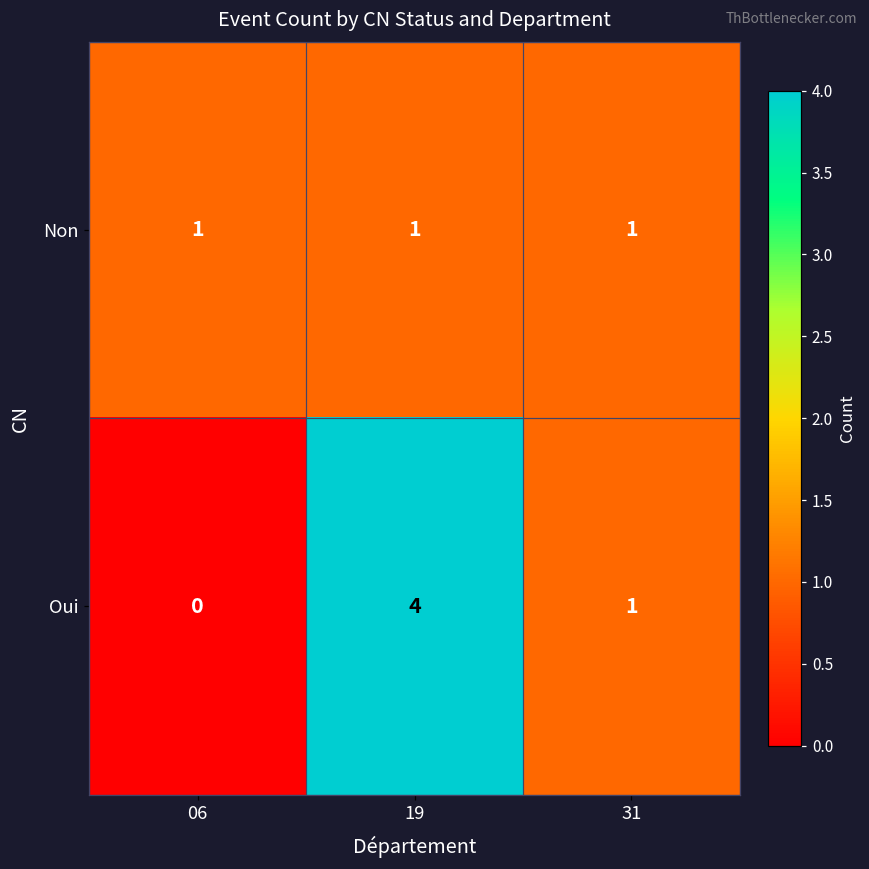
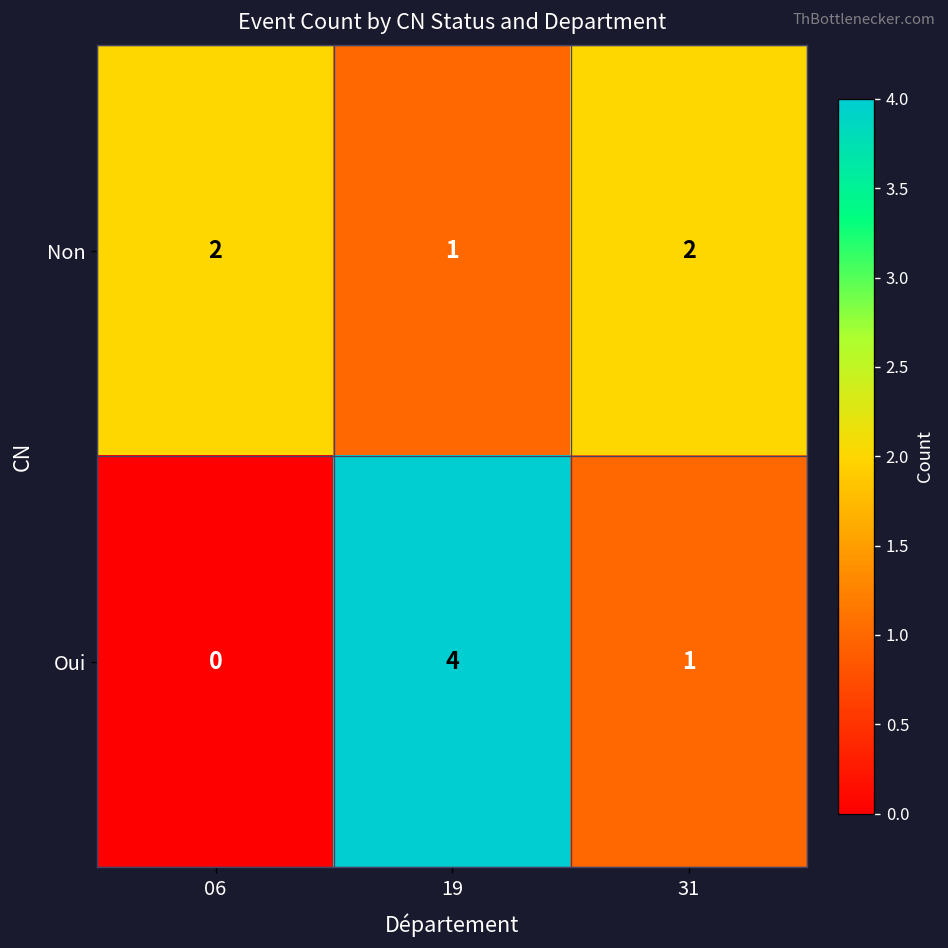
  {
    "Non": {
-     "06": 1,
+     "06": 2,
      "19": 1,
-     "31": 1
+     "31": 2
    },
    "Oui": {
      "06": 0,
      "19": 4,
      "31": 1
    }
  }
